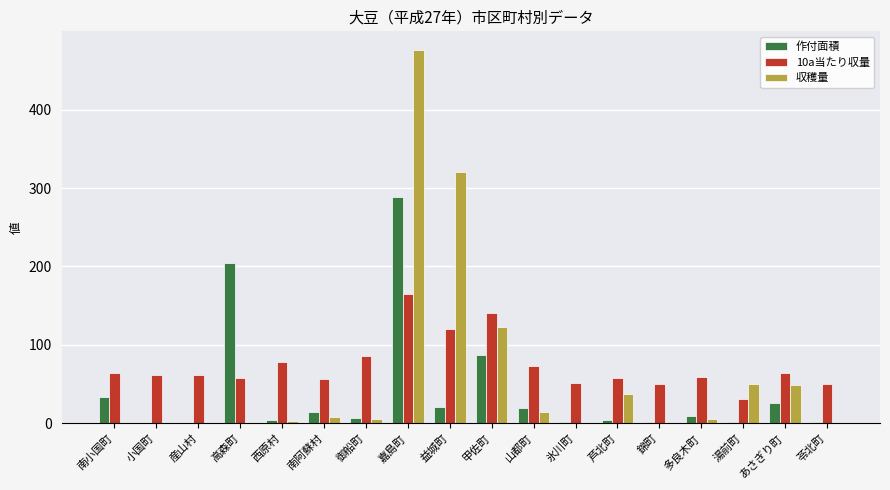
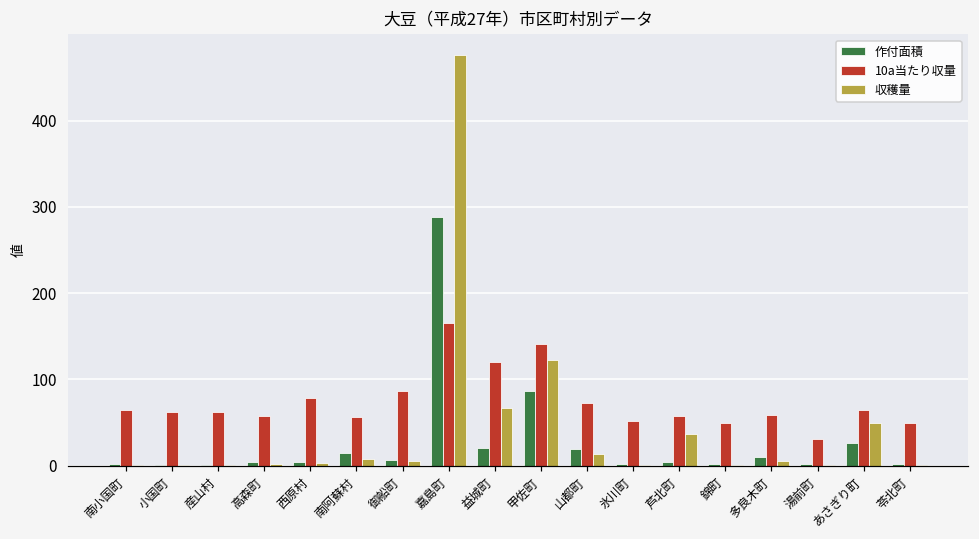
  {
    "作付面積": {
-     "南小国町": 30,
-     "高森町": 210,
+     "南小国町": 0,
+     "高森町": 0,
      "西原村": 0,
      "南阿蘇村": 20,
      "御船町": 10,
      "嘉島町": 290,
      "益城町": 20,
      "甲佐町": 90,
      "山都町": 20,
      "芦北町": 0,
      "多良木町": 10,
      "あさぎり町": 30
    },
    "10a当たり収量": {
      "南小国町": 60,
      "小国町": 60,
      "産山村": 60,
      "高森町": 60,
      "西原村": 80,
      "南阿蘇村": 60,
      "御船町": 90,
      "嘉島町": 170,
      "益城町": 120,
      "甲佐町": 140,
      "山都町": 70,
      "氷川町": 50,
      "芦北町": 60,
      "錦町": 50,
      "多良木町": 60,
      "湯前町": 30,
      "あさぎり町": 60,
      "苓北町": 50
    },
    "収穫量": {
      "南阿蘇村": 10,
      "御船町": 10,
      "嘉島町": 480,
-     "益城町": 320,
+     "益城町": 70,
      "甲佐町": 120,
      "山都町": 10,
      "芦北町": 40,
      "多良木町": 10,
-     "湯前町": 50,
+     "湯前町": 0,
      "あさぎり町": 50
    }
  }
